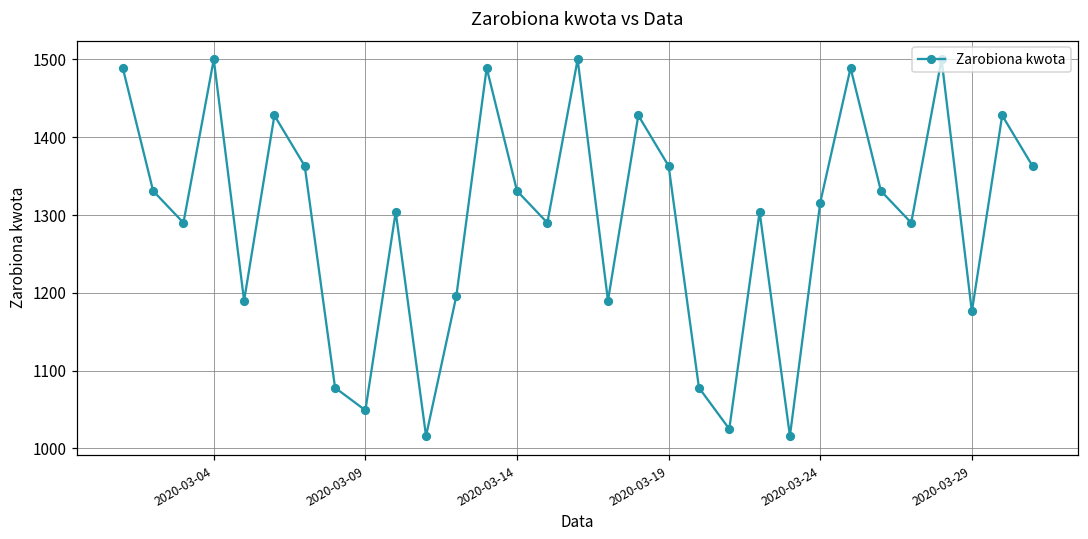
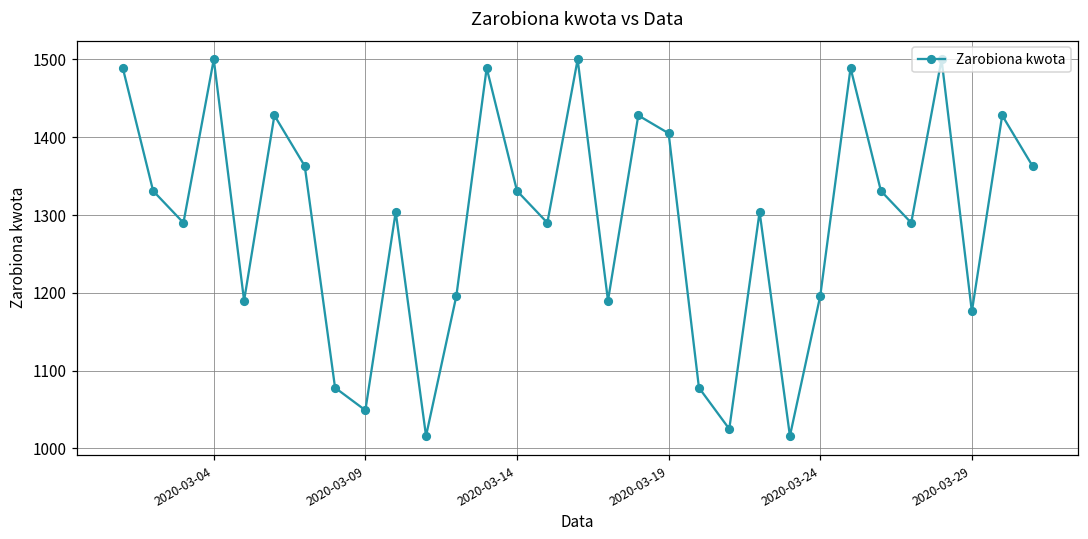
  {
    "2020-03-04": 1500,
    "2020-03-09": 1050,
    "2020-03-14": 1330,
-   "2020-03-19": 1360,
-   "2020-03-24": 1320,
+   "2020-03-19": 1410,
+   "2020-03-24": 1200,
    "2020-03-29": 1180
  }
